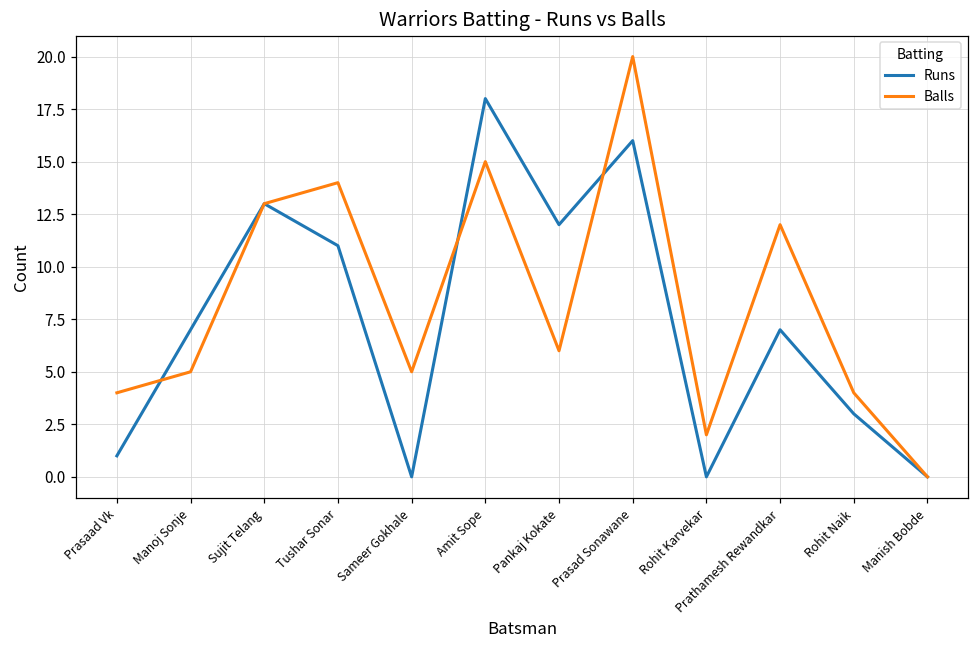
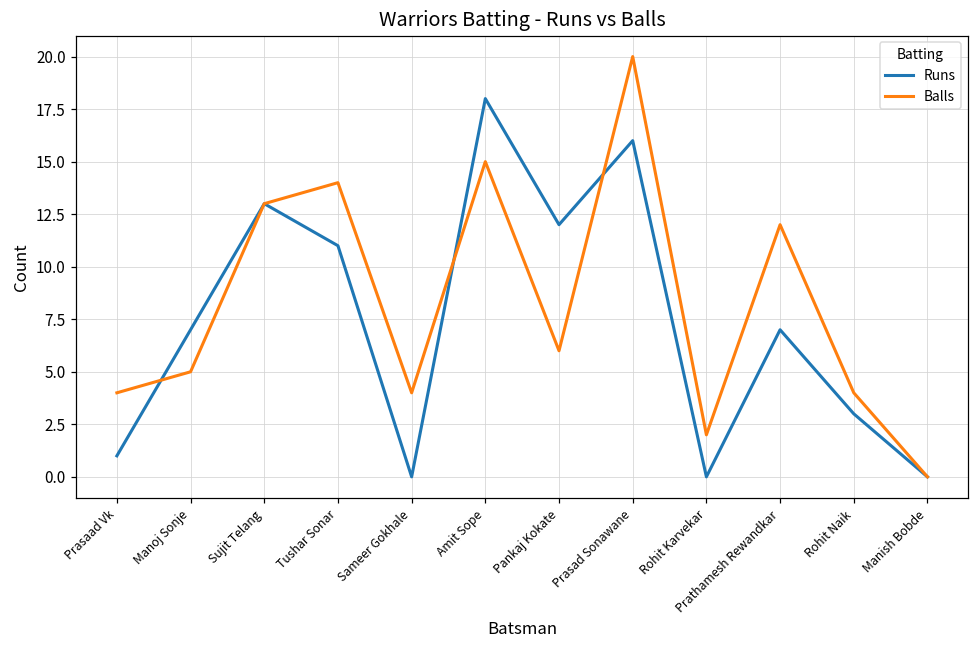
  {
    "Runs": {
      "Prasaad Vk": 1,
      "Manoj Sonje": 7,
      "Tushar Sonar": 11,
      "Sameer Gokhale": 0,
      "Amit Sope": 18,
      "Pankaj Kokate": 12,
      "Prasad Sonawane": 16,
      "Rohit Karvekar": 0,
      "Prathamesh Rewandkar": 7,
      "Rohit Naik": 3
    },
    "Balls": {
      "Prasaad Vk": 4,
      "Manoj Sonje": 5,
      "Tushar Sonar": 14,
-     "Sameer Gokhale": 5,
+     "Sameer Gokhale": 4,
      "Amit Sope": 15,
      "Pankaj Kokate": 6,
      "Prasad Sonawane": 20,
      "Rohit Karvekar": 2,
      "Prathamesh Rewandkar": 12,
      "Rohit Naik": 4
    }
  }
